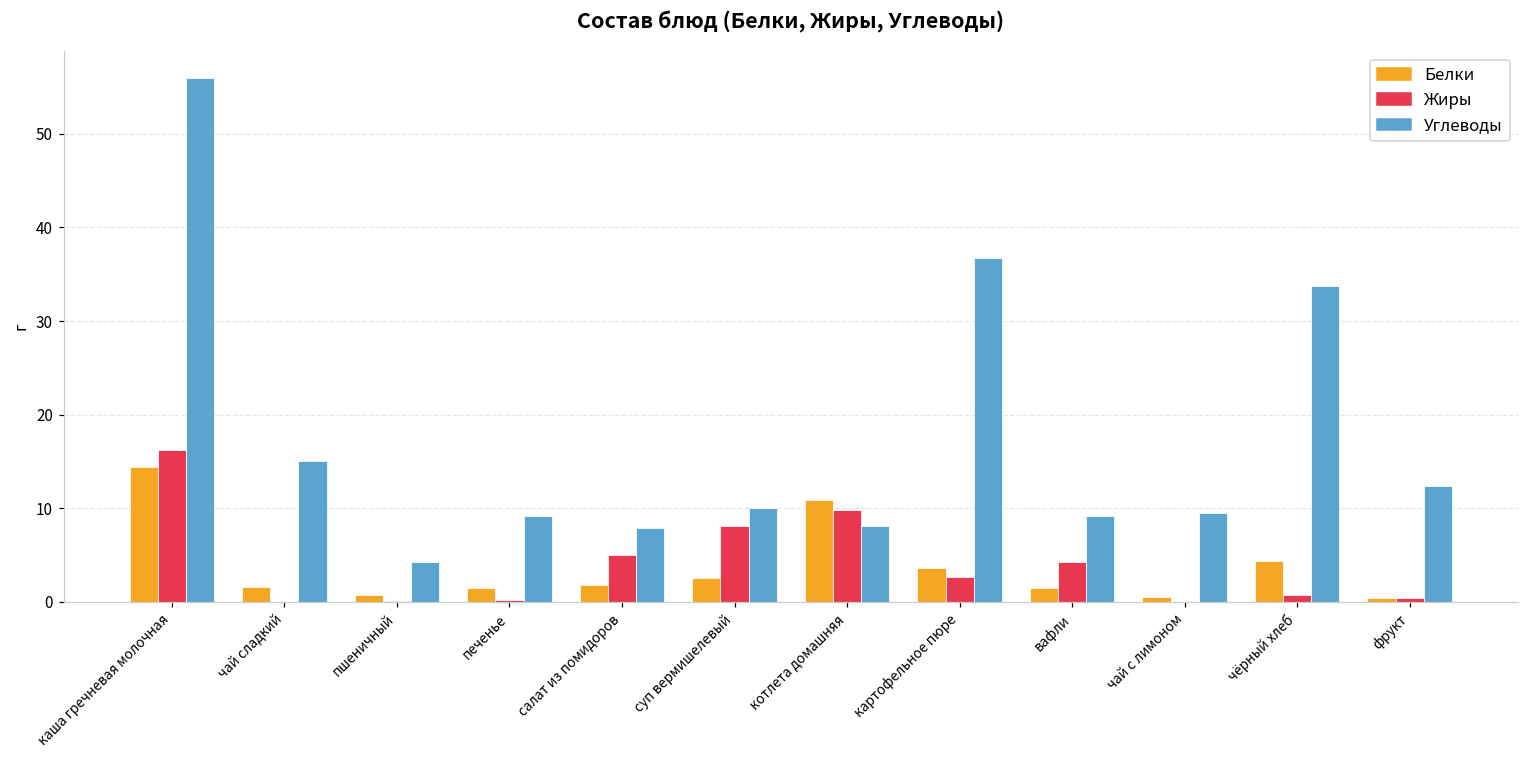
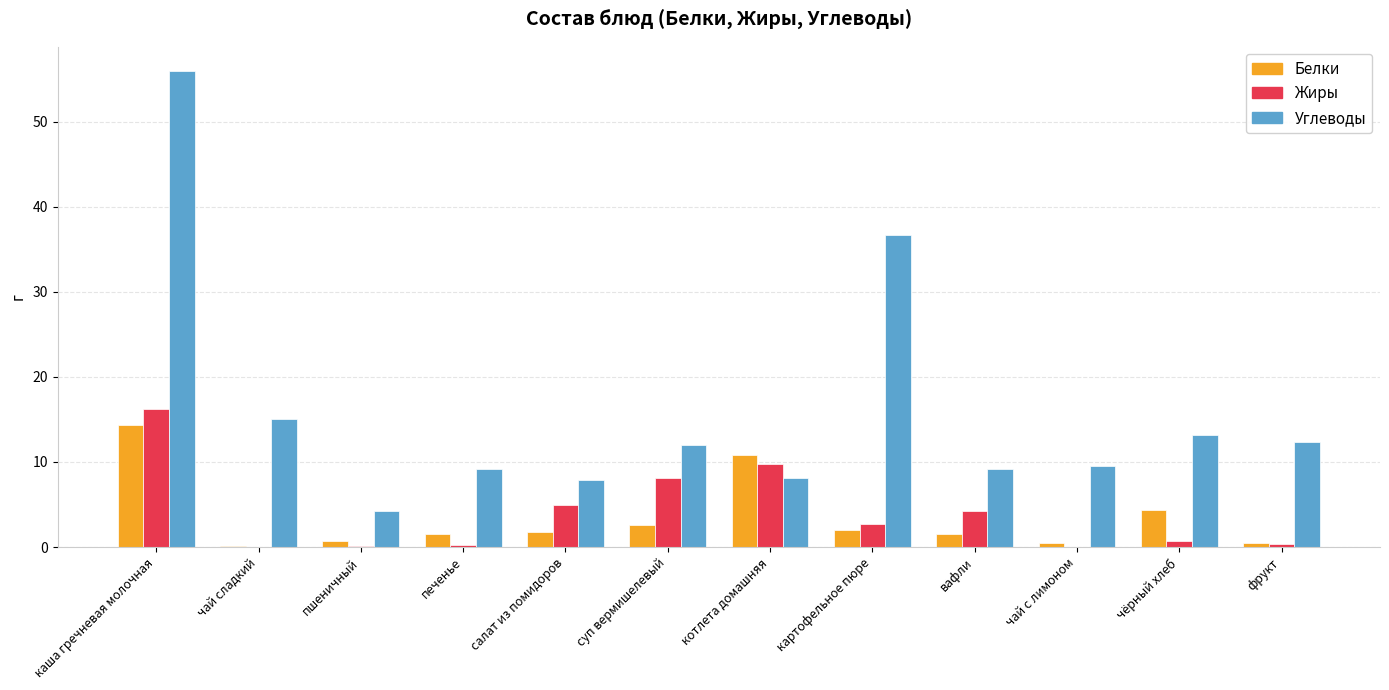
  {
    "Белки": {
      "каша гречневая молочная": 14,
-     "чай сладкий": 2,
+     "чай сладкий": 0,
      "пшеничный": 1,
      "печенье": 2,
      "салат из помидоров": 2,
      "суп вермишелевый": 3,
      "котлета домашняя": 11,
-     "картофельное пюре": 4,
+     "картофельное пюре": 2,
      "вафли": 2,
      "чай с лимоном": 1,
      "чёрный хлеб": 4,
      "фрукт": 0
    },
    "Жиры": {
      "каша гречневая молочная": 16,
      "салат из помидоров": 5,
      "суп вермишелевый": 8,
      "котлета домашняя": 10,
      "картофельное пюре": 3,
      "вафли": 4,
      "чай с лимоном": 0,
      "чёрный хлеб": 1,
      "фрукт": 0
    },
    "Углеводы": {
      "каша гречневая молочная": 56,
      "чай сладкий": 15,
      "пшеничный": 4,
      "печенье": 9,
      "салат из помидоров": 8,
-     "суп вермишелевый": 10,
+     "суп вермишелевый": 12,
      "котлета домашняя": 8,
      "картофельное пюре": 37,
      "вафли": 9,
      "чай с лимоном": 9,
-     "чёрный хлеб": 34,
+     "чёрный хлеб": 13,
      "фрукт": 12
    }
  }
